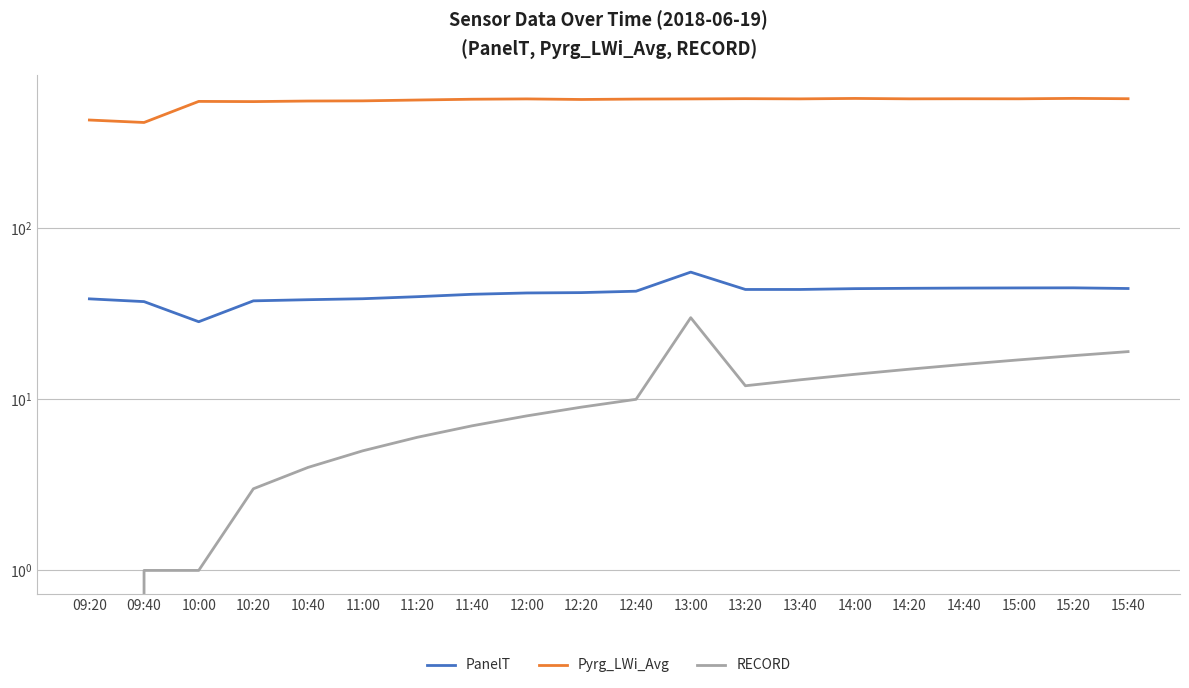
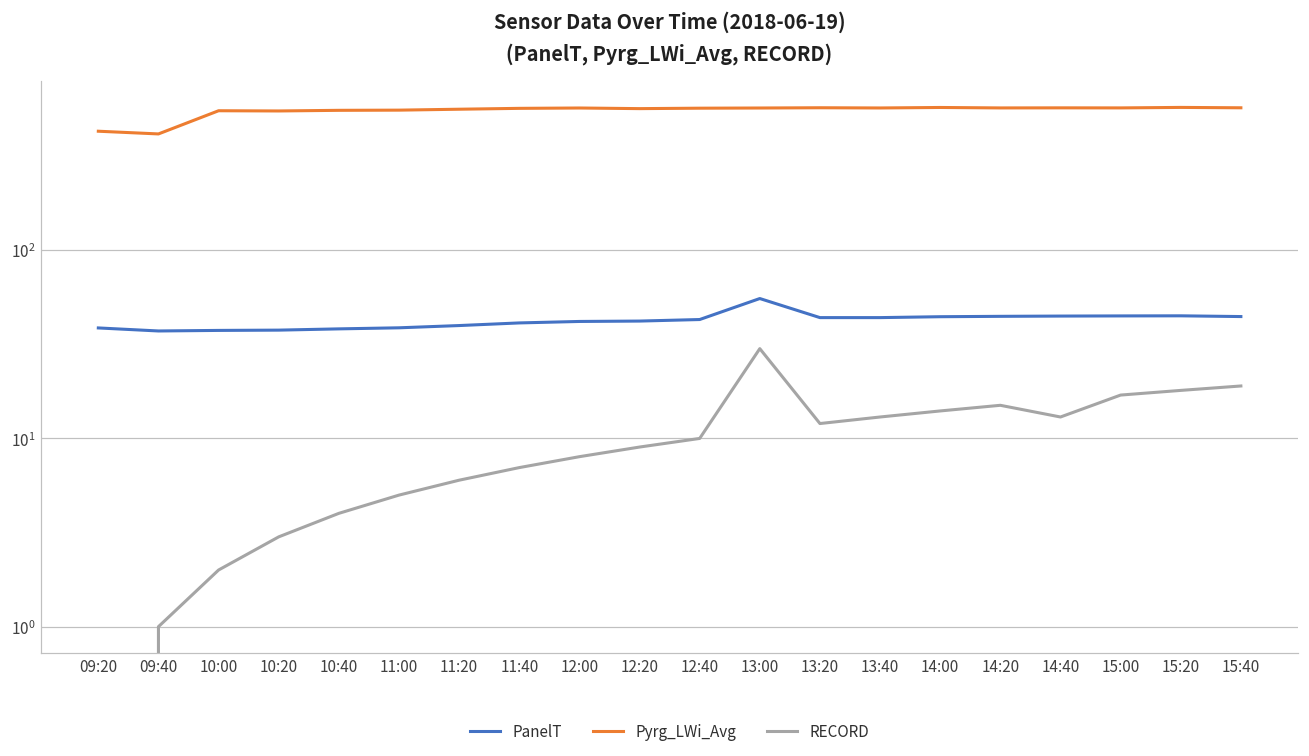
  {
    "PanelT": {
      "09:20": 39,
      "09:40": 37,
-     "10:00": 28,
+     "10:00": 37,
      "10:20": 38,
      "10:40": 38,
      "11:00": 39,
      "11:20": 40,
      "11:40": 41,
      "12:00": 42,
      "12:20": 42,
      "12:40": 43,
      "13:00": 55,
      "13:20": 44,
      "13:40": 44,
      "14:00": 44,
      "14:20": 45,
      "14:40": 45,
      "15:00": 45,
      "15:20": 45,
      "15:40": 44
    },
    "Pyrg_LWi_Avg": {
      "09:20": 430,
      "09:40": 410,
      "10:00": 550,
      "10:20": 550,
      "10:40": 550,
      "11:00": 550,
      "11:20": 560,
      "11:40": 570,
      "12:00": 570,
      "12:20": 570,
      "12:40": 570,
      "13:00": 570,
      "13:20": 570,
      "13:40": 570,
      "14:00": 570,
      "14:20": 570,
      "14:40": 570,
      "15:00": 570,
      "15:20": 570,
      "15:40": 570
    },
    "RECORD": {
      "09:40": 1,
-     "10:00": 1,
+     "10:00": 2,
      "10:20": 3,
      "10:40": 4,
      "11:00": 5,
      "11:20": 6,
      "11:40": 7,
      "12:00": 8,
      "12:20": 9,
      "12:40": 10,
      "13:00": 30,
      "13:20": 12,
      "13:40": 13,
      "14:00": 14,
      "14:20": 15,
-     "14:40": 16,
+     "14:40": 13,
      "15:00": 17,
      "15:20": 18,
      "15:40": 19
    }
  }
